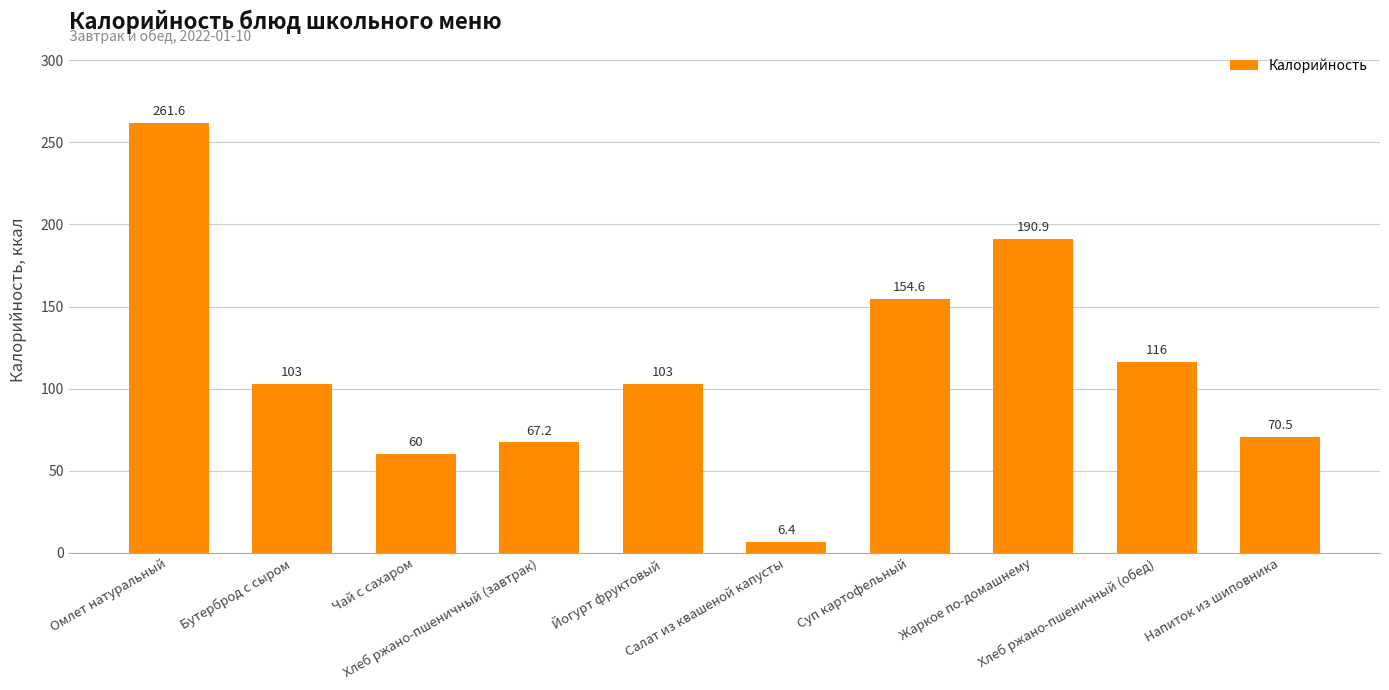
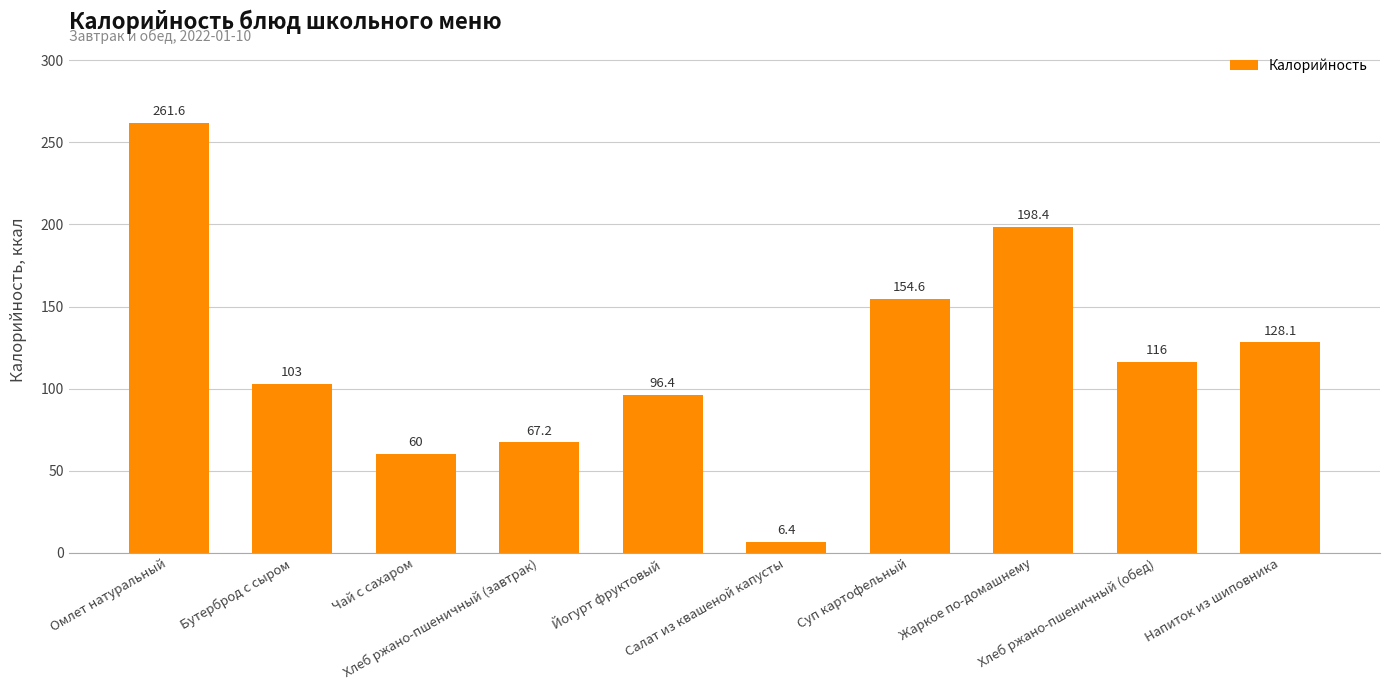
  {
    "Омлет натуральный": 261.6,
    "Бутерброд с сыром": 103,
    "Чай с сахаром": 60,
    "Хлеб ржано-пшеничный (завтрак)": 67.2,
-   "Йогурт фруктовый": 103,
+   "Йогурт фруктовый": 96.4,
    "Салат из квашеной капусты": 6.4,
    "Суп картофельный": 154.6,
-   "Жаркое по-домашнему": 190.9,
+   "Жаркое по-домашнему": 198.4,
    "Хлеб ржано-пшеничный (обед)": 116,
-   "Напиток из шиповника": 70.5
+   "Напиток из шиповника": 128.1
  }
